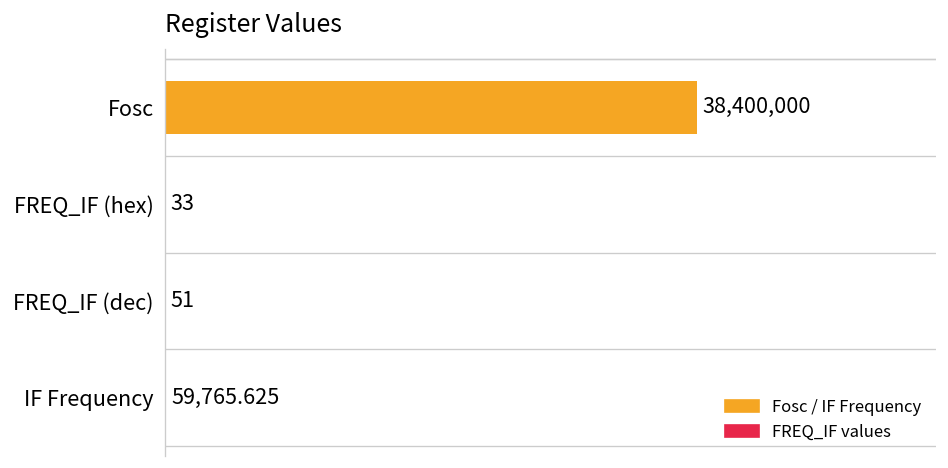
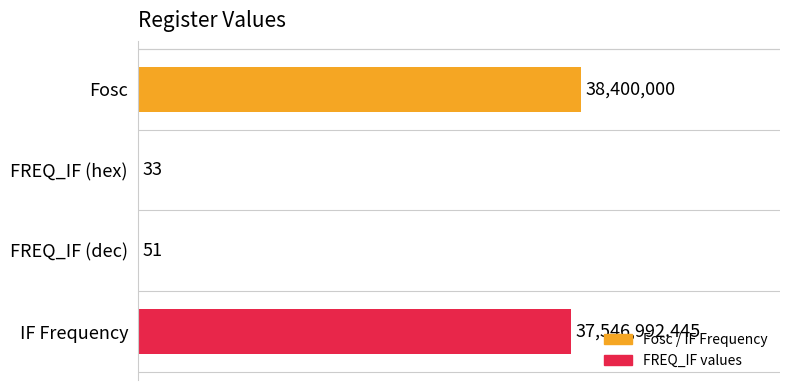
  {
-   "IF Frequency": "59,765.625"
+   "IF Frequency": "37,546,992.445"
  }
